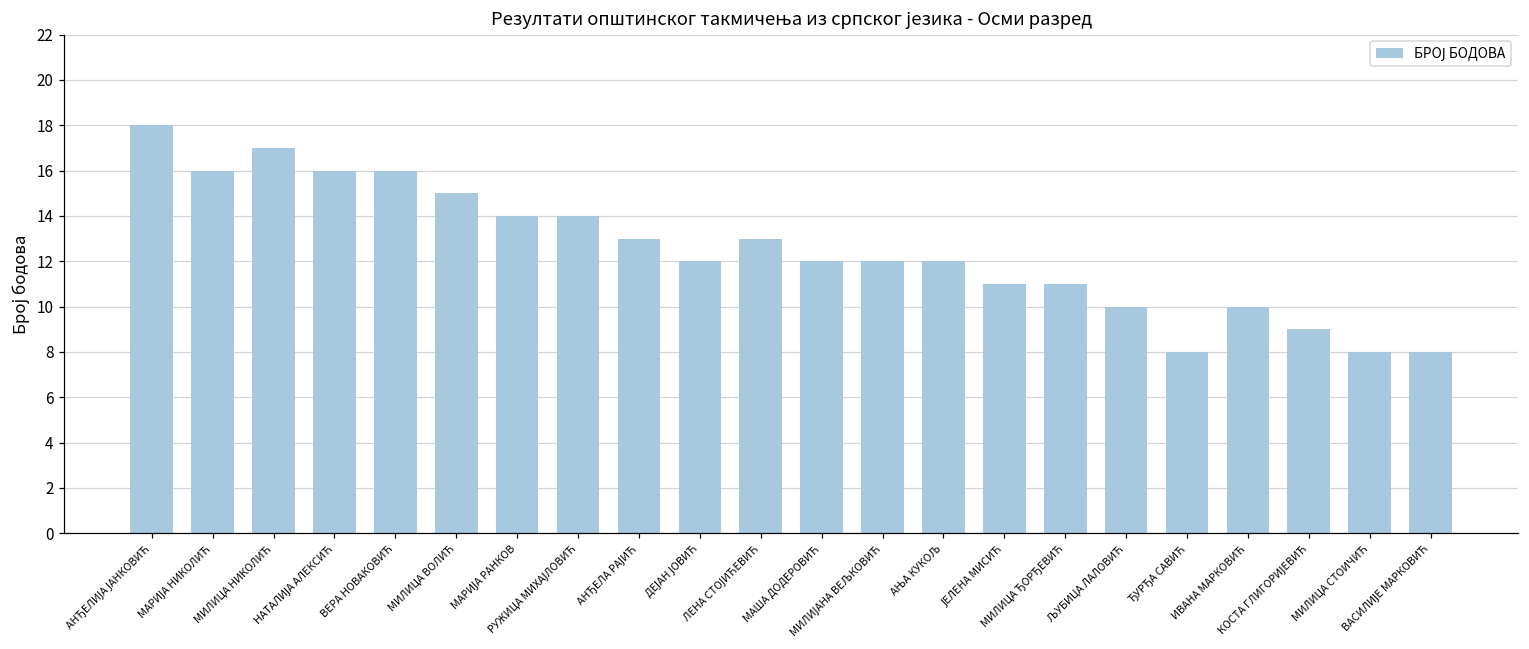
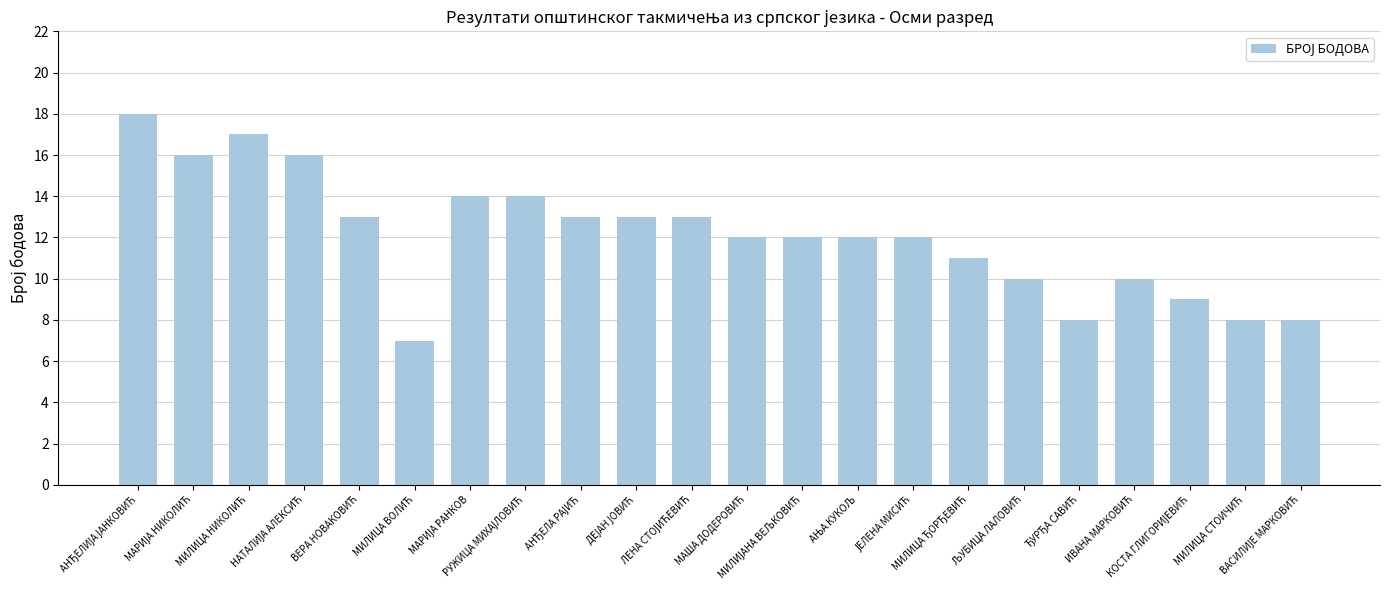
  {
    "АНЂЕЛИЈА ЈАНКОВИЋ": 18,
    "МАРИЈА НИКОЛИЋ": 16,
    "МИЛИЦА НИКОЛИЋ": 17,
    "НАТАЛИЈА АЛЕКСИЋ": 16,
-   "ВЕРА НОВАКОВИЋ": 16,
-   "МИЛИЦА ВОЛИЋ": 15,
+   "ВЕРА НОВАКОВИЋ": 13,
+   "МИЛИЦА ВОЛИЋ": 7,
    "МАРИЈА РАНКОВ": 14,
    "РУЖИЦА МИХАЈЛОВИЋ": 14,
    "АНЂЕЛА РАЈИЋ": 13,
-   "ДЕЈАН ЈОВИЋ": 12,
+   "ДЕЈАН ЈОВИЋ": 13,
    "ЛЕНА СТОЈИЋЕВИЋ": 13,
    "МАША ДОДЕРОВИЋ": 12,
    "МИЛИЈАНА ВЕЉКОВИЋ": 12,
    "АЊА КУКОЉ": 12,
-   "ЈЕЛЕНА МИСИЋ": 11,
+   "ЈЕЛЕНА МИСИЋ": 12,
    "МИЛИЦА ЂОРЂЕВИЋ": 11,
    "ЉУБИЦА ЛАЛОВИЋ": 10,
    "ЂУРЂА САВИЋ": 8,
    "ИВАНА МАРКОВИЋ": 10,
    "КОСТА ГЛИГОРИЈЕВИЋ": 9,
    "МИЛИЦА СТОИЧИЋ": 8,
    "ВАСИЛИЈЕ МАРКОВИЋ": 8
  }
